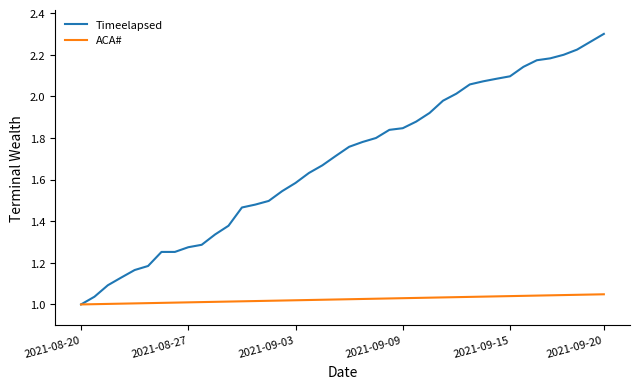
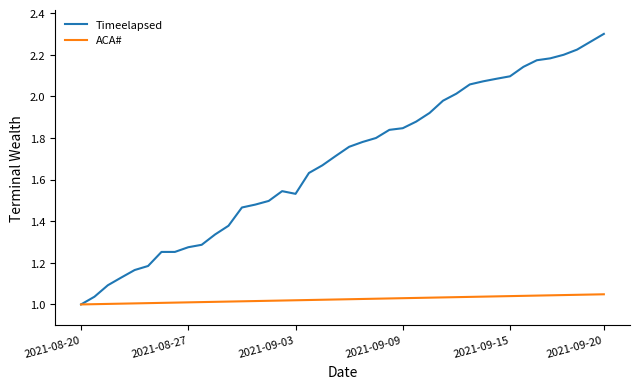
  {
    "Timeelapsed": {
-     "2021-09-03": 1.58,
+     "2021-09-03": 1.53,
      "2021-09-20": 2.30
    },
    "ACA#": {
      "2021-09-03": 1.02,
      "2021-09-20": 1.05
    }
  }
